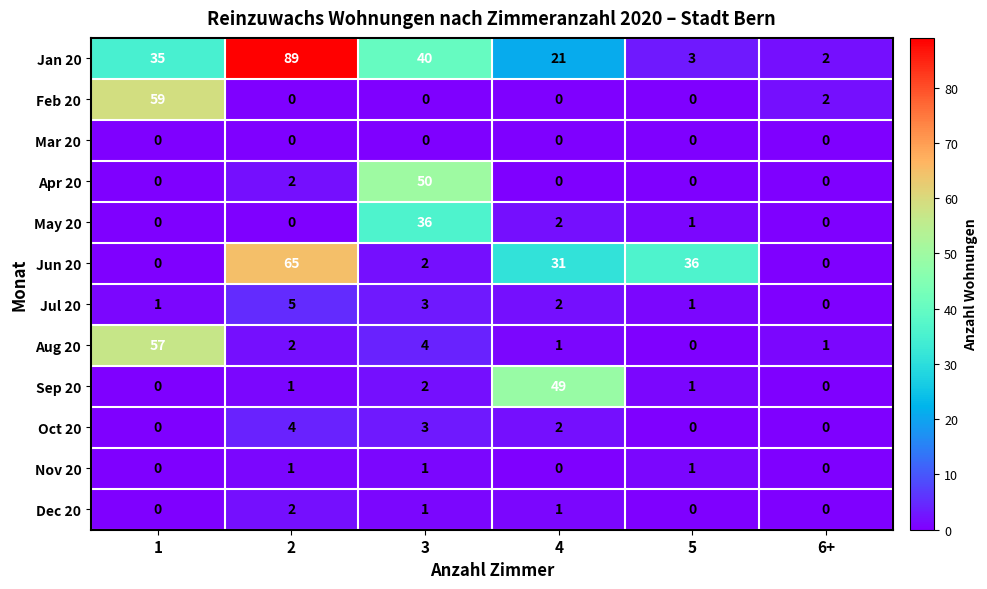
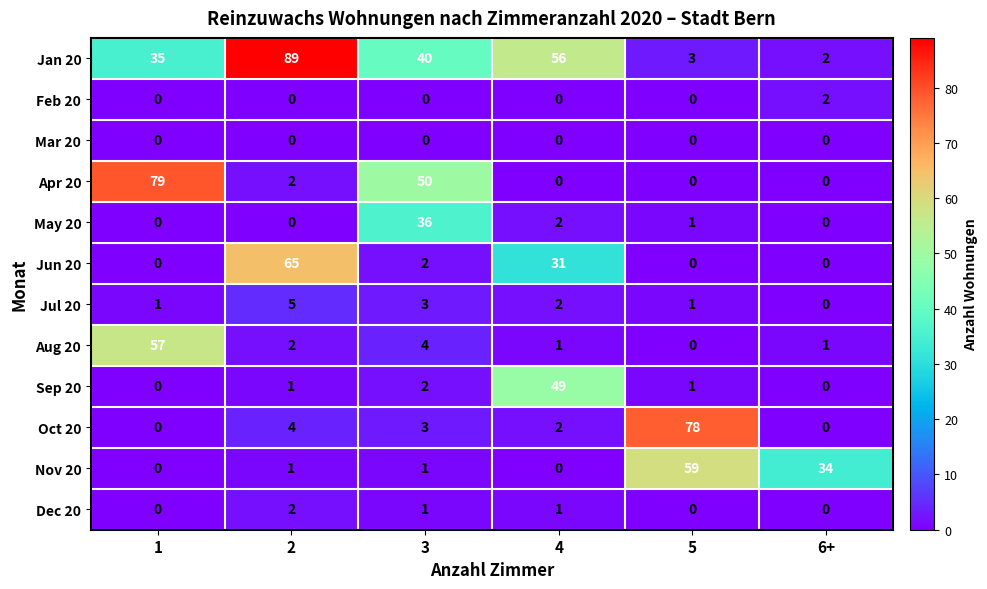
  {
    "Jan 20": {
      "1": 35,
      "2": 89,
      "3": 40,
-     "4": 21,
+     "4": 56,
      "5": 3,
      "6+": 2
    },
    "Feb 20": {
-     "1": 59,
+     "1": 0,
      "2": 0,
      "3": 0,
      "4": 0,
      "5": 0,
      "6+": 2
    },
    "Mar 20": {
      "1": 0,
      "2": 0,
      "3": 0,
      "4": 0,
      "5": 0,
      "6+": 0
    },
    "Apr 20": {
-     "1": 0,
+     "1": 79,
      "2": 2,
      "3": 50,
      "4": 0,
      "5": 0,
      "6+": 0
    },
    "May 20": {
      "1": 0,
      "2": 0,
      "3": 36,
      "4": 2,
      "5": 1,
      "6+": 0
    },
    "Jun 20": {
      "1": 0,
      "2": 65,
      "3": 2,
      "4": 31,
-     "5": 36,
+     "5": 0,
      "6+": 0
    },
    "Jul 20": {
      "1": 1,
      "2": 5,
      "3": 3,
      "4": 2,
      "5": 1,
      "6+": 0
    },
    "Aug 20": {
      "1": 57,
      "2": 2,
      "3": 4,
      "4": 1,
      "5": 0,
      "6+": 1
    },
    "Sep 20": {
      "1": 0,
      "2": 1,
      "3": 2,
      "4": 49,
      "5": 1,
      "6+": 0
    },
    "Oct 20": {
      "1": 0,
      "2": 4,
      "3": 3,
      "4": 2,
-     "5": 0,
+     "5": 78,
      "6+": 0
    },
    "Nov 20": {
      "1": 0,
      "2": 1,
      "3": 1,
      "4": 0,
-     "5": 1,
-     "6+": 0
+     "5": 59,
+     "6+": 34
    },
    "Dec 20": {
      "1": 0,
      "2": 2,
      "3": 1,
      "4": 1,
      "5": 0,
      "6+": 0
    }
  }
